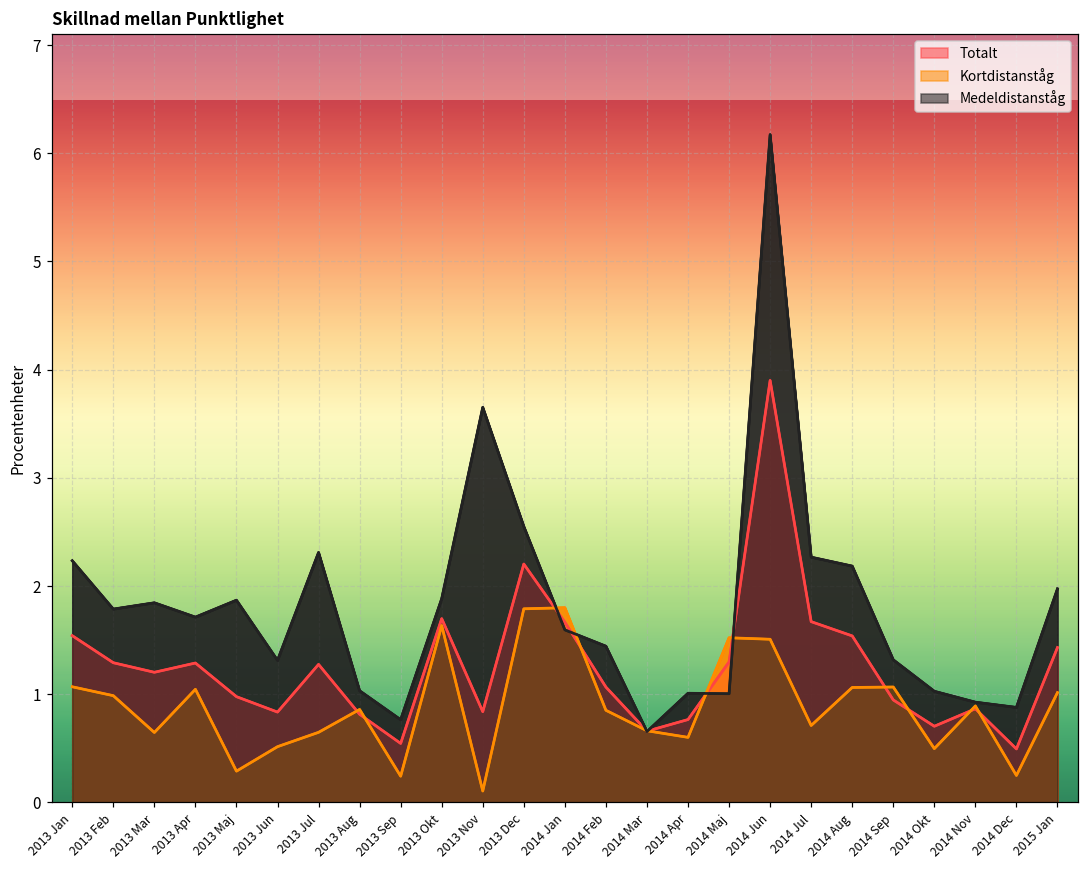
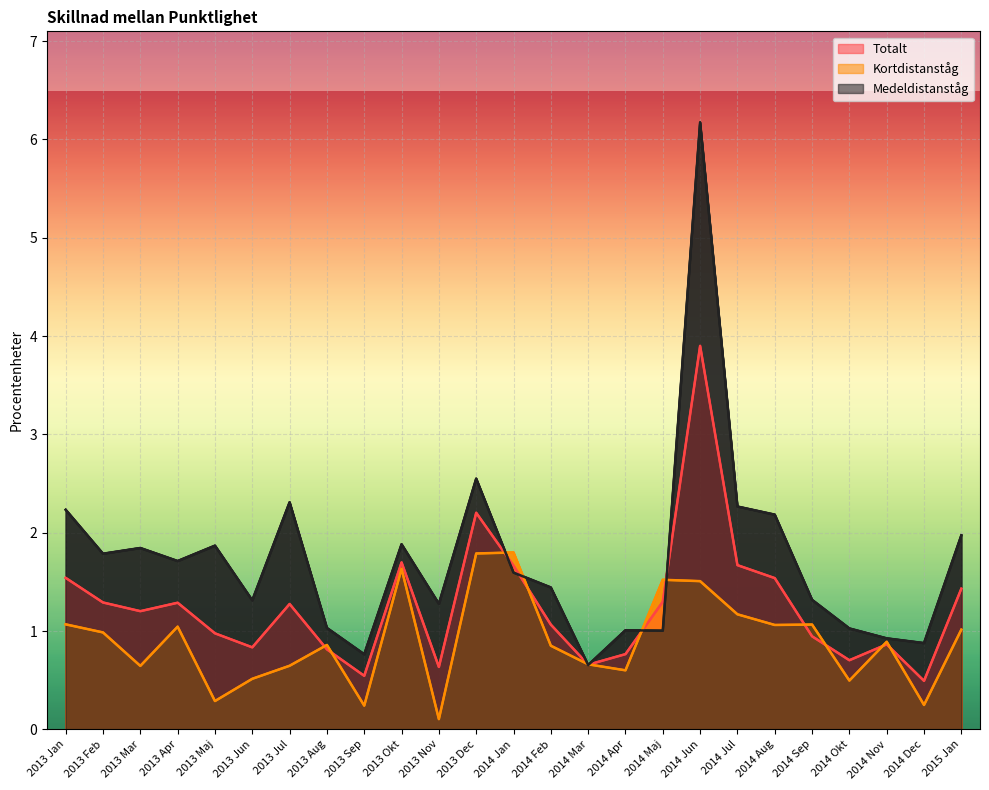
  {
    "Totalt": {
      "2013 Jan": 1.5,
      "2013 Feb": 1.3,
      "2013 Mar": 1.2,
      "2013 Apr": 1.3,
      "2013 Maj": 1.0,
      "2013 Jun": 0.8,
      "2013 Jul": 1.3,
      "2013 Aug": 0.8,
      "2013 Sep": 0.5,
      "2013 Okt": 1.7,
-     "2013 Nov": 0.8,
+     "2013 Nov": 0.6,
      "2013 Dec": 2.2,
      "2014 Jan": 1.7,
      "2014 Feb": 1.1,
      "2014 Apr": 0.8,
      "2014 Maj": 1.3,
      "2014 Jun": 3.9,
      "2014 Jul": 1.7,
      "2014 Aug": 1.5,
      "2014 Sep": 0.9,
      "2014 Okt": 0.7,
      "2014 Nov": 0.9,
      "2014 Dec": 0.5,
      "2015 Jan": 1.4
    },
    "Kortdistanståg": {
      "2013 Jan": 1.1,
      "2013 Feb": 1.0,
      "2013 Mar": 0.6,
      "2013 Apr": 1.0,
      "2013 Maj": 0.3,
      "2013 Jun": 0.5,
      "2013 Jul": 0.6,
      "2013 Aug": 0.9,
      "2013 Sep": 0.2,
      "2013 Okt": 1.6,
      "2013 Nov": 0.1,
      "2013 Dec": 1.8,
      "2014 Jan": 1.8,
      "2014 Feb": 0.9,
      "2014 Apr": 0.6,
      "2014 Maj": 1.5,
      "2014 Jun": 1.5,
-     "2014 Jul": 0.7,
+     "2014 Jul": 1.2,
      "2014 Aug": 1.1,
      "2014 Sep": 1.1,
      "2014 Okt": 0.5,
      "2014 Nov": 0.9,
      "2014 Dec": 0.2,
      "2015 Jan": 1.0
    },
    "Medeldistanståg": {
      "2013 Jan": 2.2,
      "2013 Feb": 1.8,
      "2013 Mar": 1.8,
      "2013 Apr": 1.7,
      "2013 Maj": 1.9,
      "2013 Jun": 1.3,
      "2013 Jul": 2.3,
      "2013 Aug": 1.0,
      "2013 Sep": 0.8,
      "2013 Okt": 1.9,
-     "2013 Nov": 3.7,
+     "2013 Nov": 1.3,
      "2013 Dec": 2.6,
      "2014 Jan": 1.6,
      "2014 Feb": 1.4,
      "2014 Apr": 1.0,
      "2014 Maj": 1.0,
      "2014 Jun": 6.2,
      "2014 Jul": 2.3,
      "2014 Aug": 2.2,
      "2014 Sep": 1.3,
      "2014 Okt": 1.0,
      "2014 Nov": 0.9,
      "2014 Dec": 0.9,
      "2015 Jan": 2.0
    }
  }
